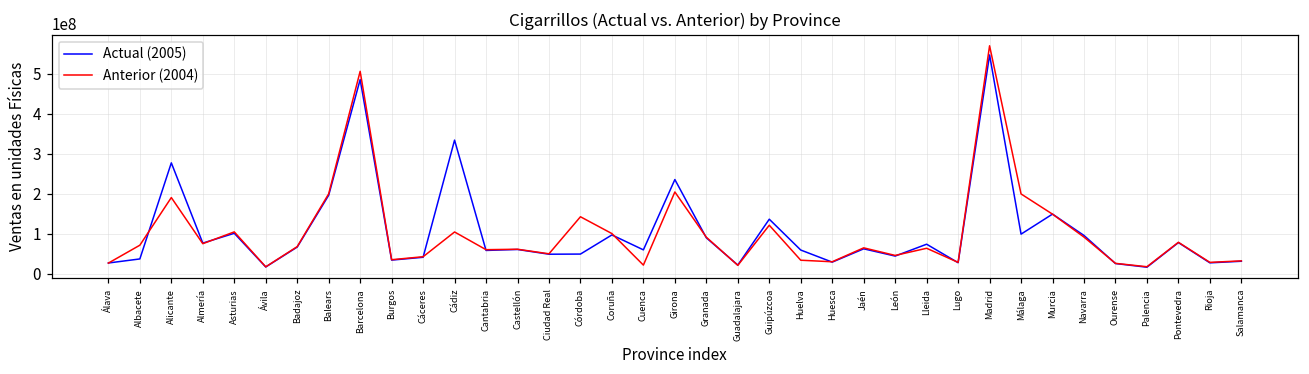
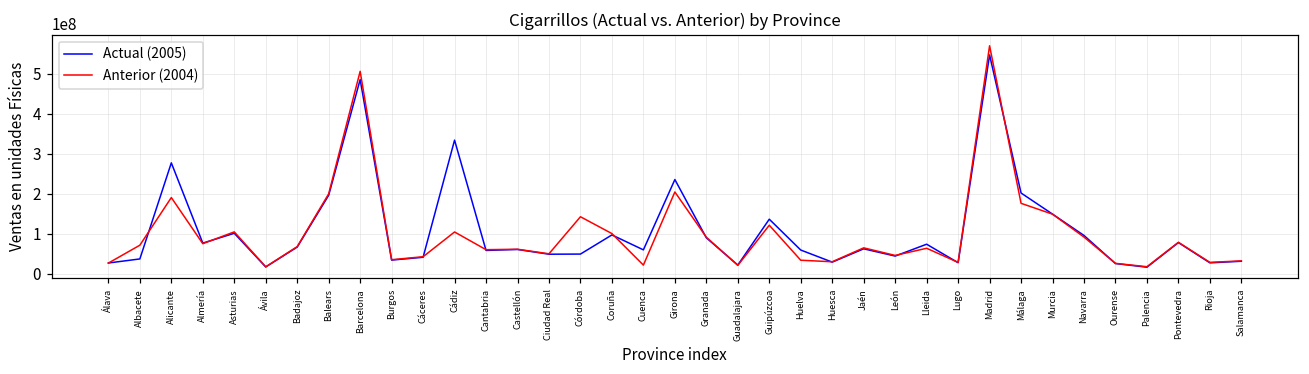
  {
    "Actual (2005)": {
      "Albacete": 40000000,
      "Alicante": 280000000,
      "Barcelona": 490000000,
      "Cádiz": 330000000,
      "Córdoba": 50000000,
      "Cuenca": 60000000,
      "Girona": 240000000,
      "Guipúzcoa": 140000000,
      "Huelva": 60000000,
      "Lleida": 70000000,
      "Madrid": 550000000,
-     "Málaga": 100000000
+     "Málaga": 200000000
    },
    "Anterior (2004)": {
      "Albacete": 70000000,
      "Alicante": 190000000,
      "Barcelona": 510000000,
      "Cádiz": 100000000,
      "Córdoba": 140000000,
      "Cuenca": 20000000,
      "Girona": 200000000,
      "Guipúzcoa": 120000000,
      "Huelva": 30000000,
      "Lleida": 60000000,
      "Madrid": 570000000,
-     "Málaga": 200000000
+     "Málaga": 180000000
    }
  }
